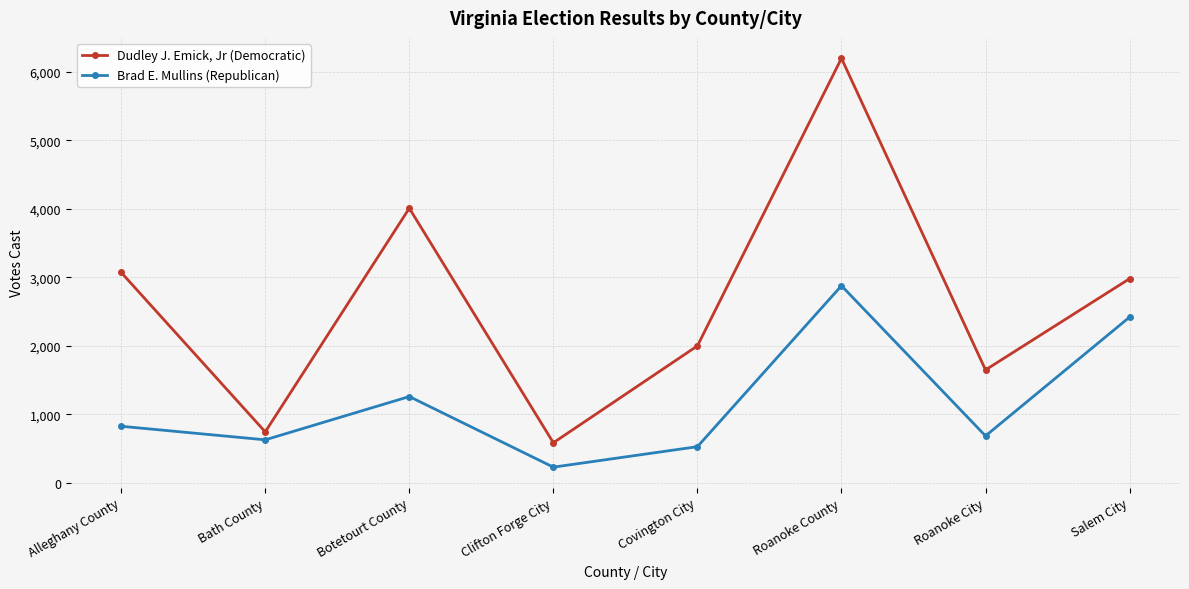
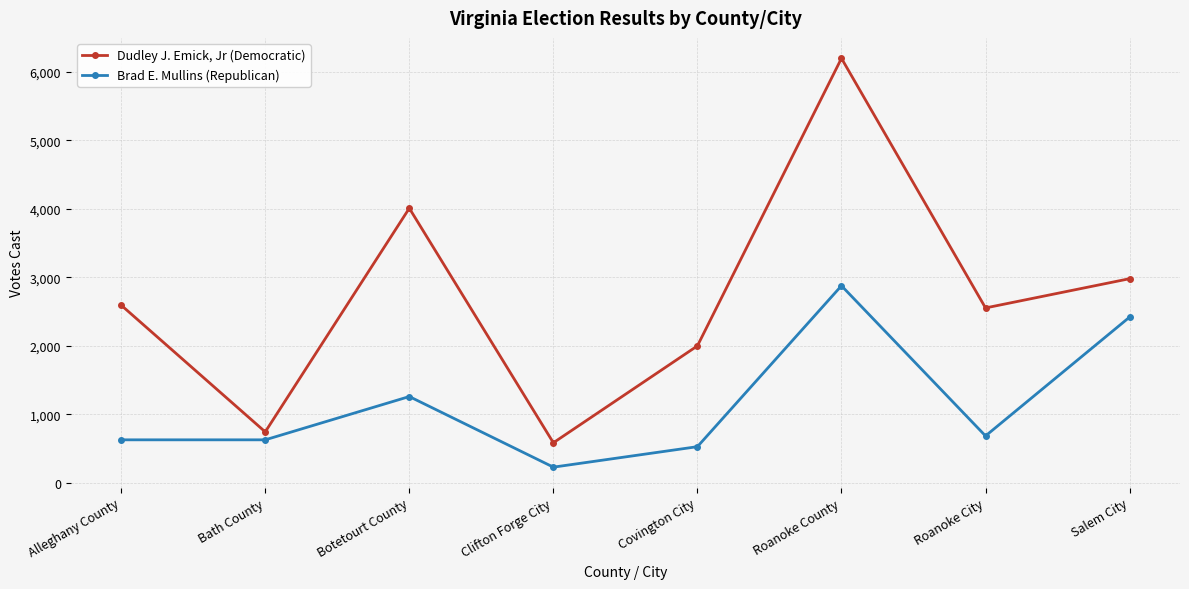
  {
    "Dudley J. Emick, Jr (Democratic)": {
-     "Alleghany County": "3,100",
+     "Alleghany County": "2,600",
      "Bath County": "700",
      "Botetourt County": "4,000",
      "Clifton Forge City": "600",
      "Covington City": "2,000",
      "Roanoke County": "6,200",
-     "Roanoke City": "1,600",
+     "Roanoke City": "2,600",
      "Salem City": "3,000"
    },
    "Brad E. Mullins (Republican)": {
-     "Alleghany County": "800",
+     "Alleghany County": "600",
      "Bath County": "600",
      "Botetourt County": "1,300",
      "Clifton Forge City": "200",
      "Covington City": "500",
      "Roanoke County": "2,900",
      "Roanoke City": "700",
      "Salem City": "2,400"
    }
  }
